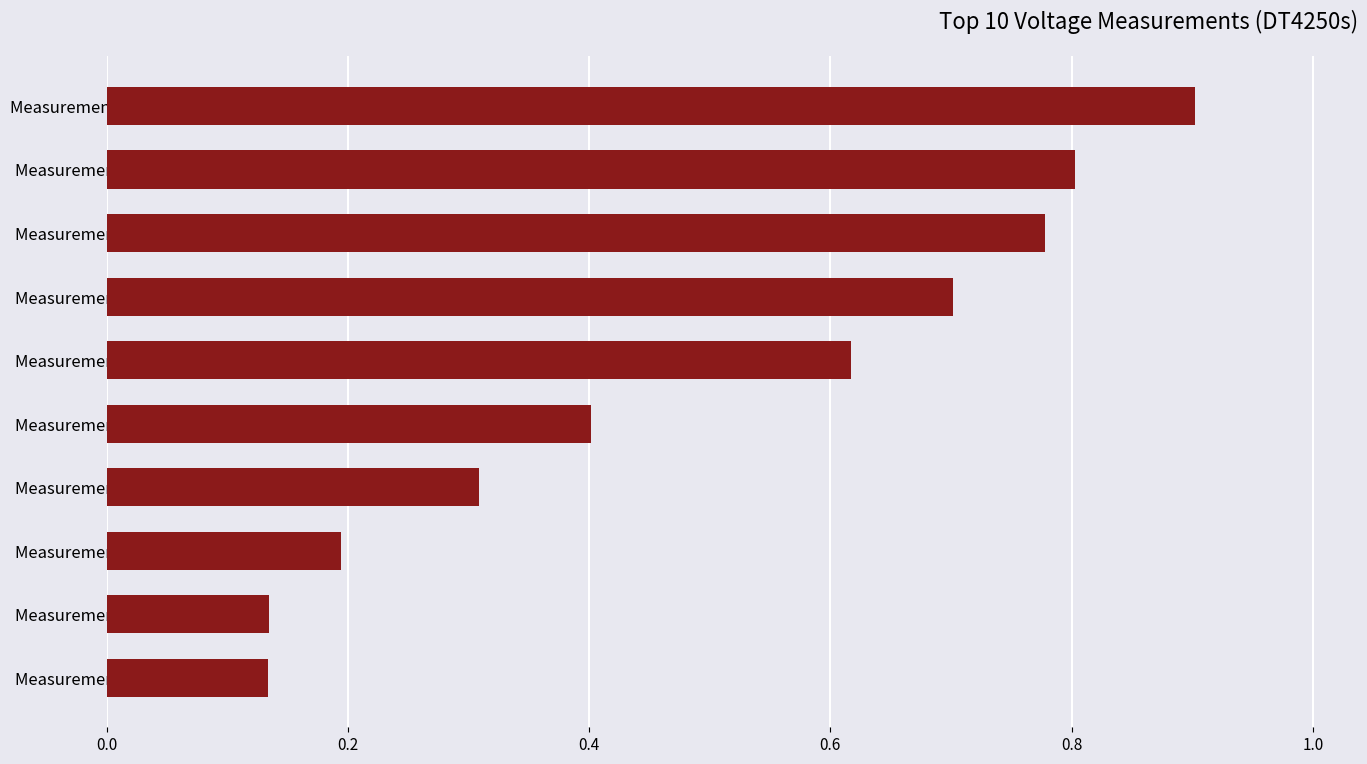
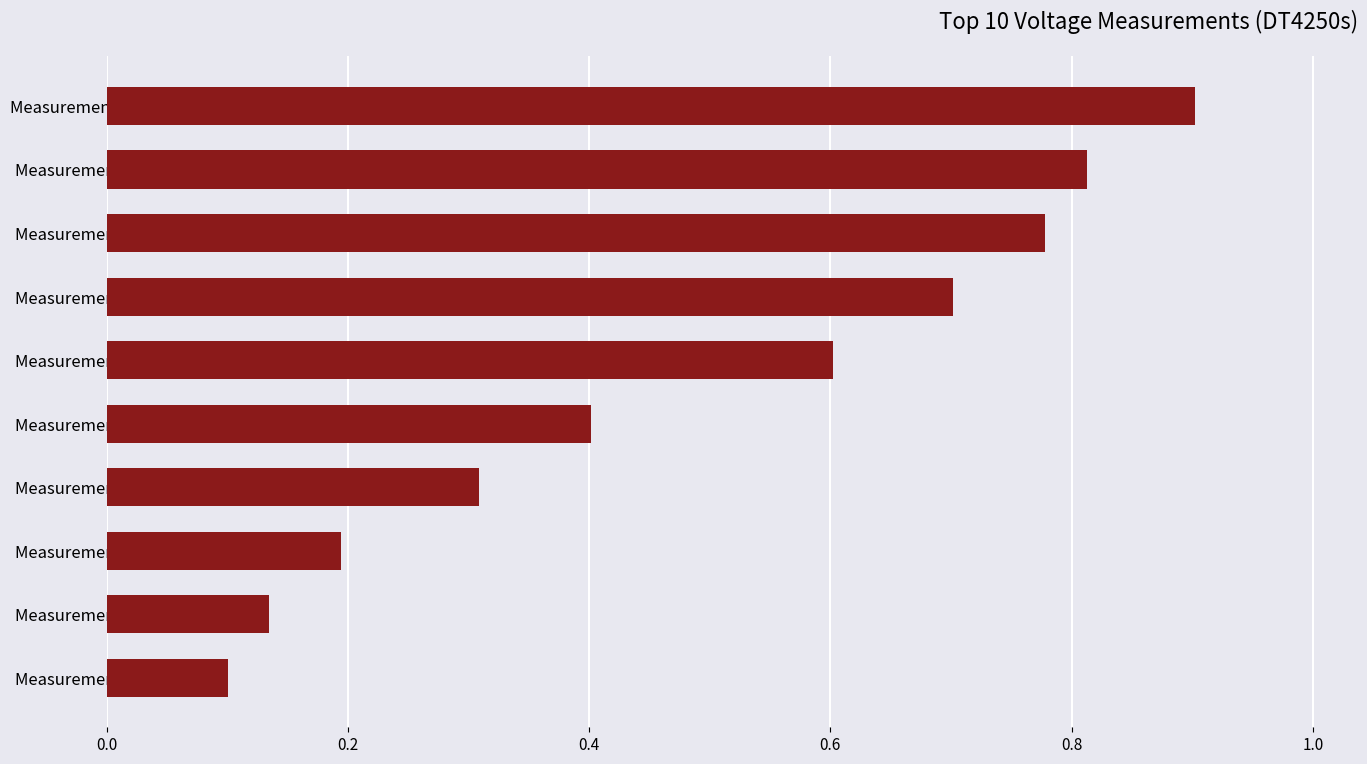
  {
    "Measurement 10": 0.902,
-   "Measurement 9": 0.803,
+   "Measurement 9": 0.813,
    "Measurement 6": 0.778,
    "Measurement 8": 0.702,
-   "Measurement 7": 0.617,
+   "Measurement 7": 0.602,
    "Measurement 5": 0.402,
    "Measurement 4": 0.309,
    "Measurement 2": 0.194,
    "Measurement 3": 0.135,
-   "Measurement 1": 0.134
+   "Measurement 1": 0.101
  }
